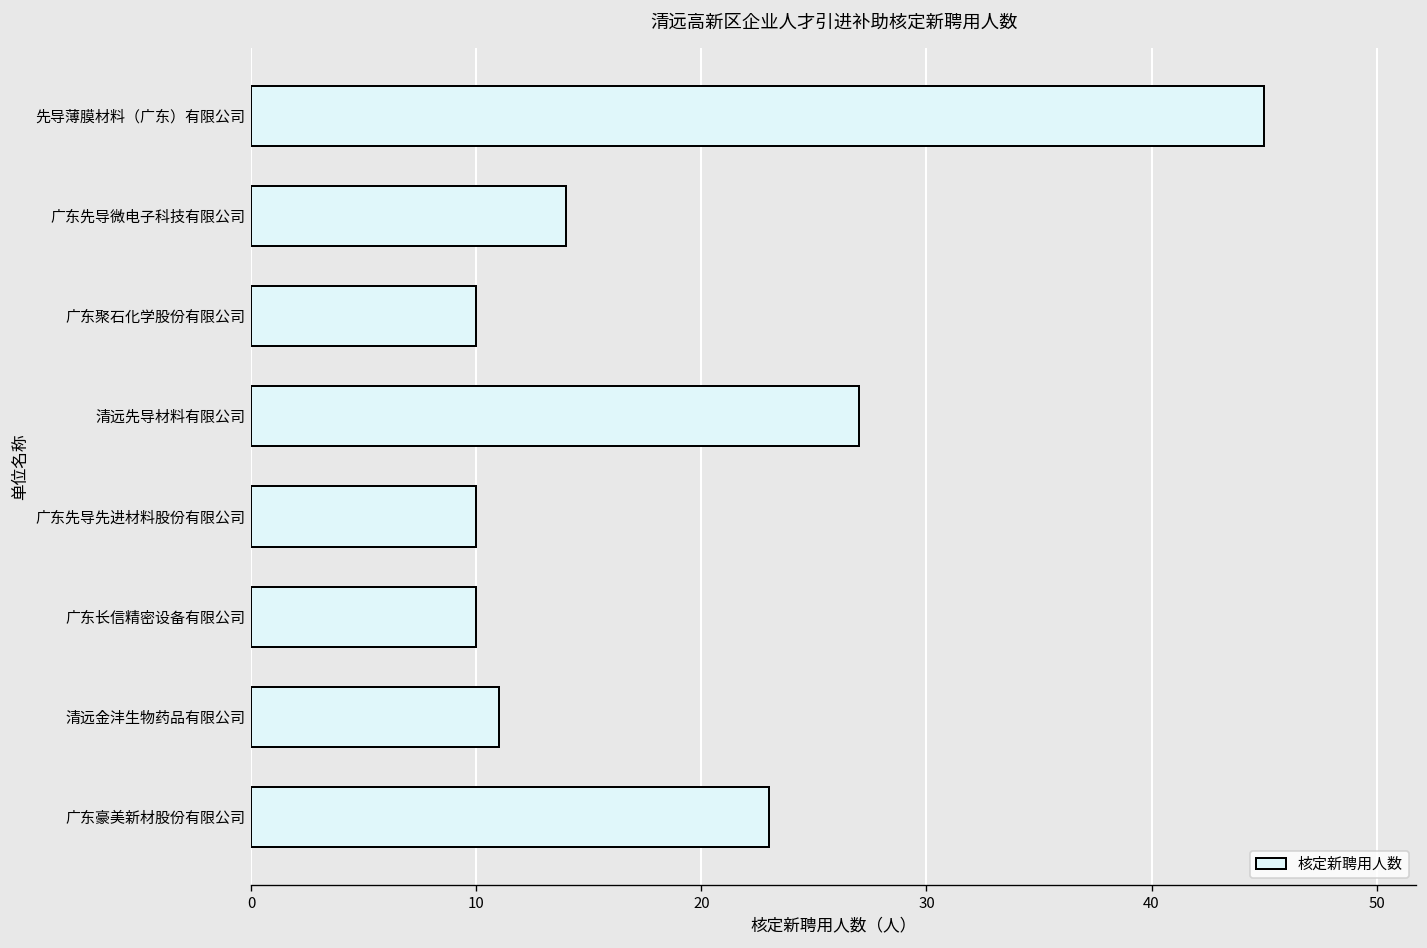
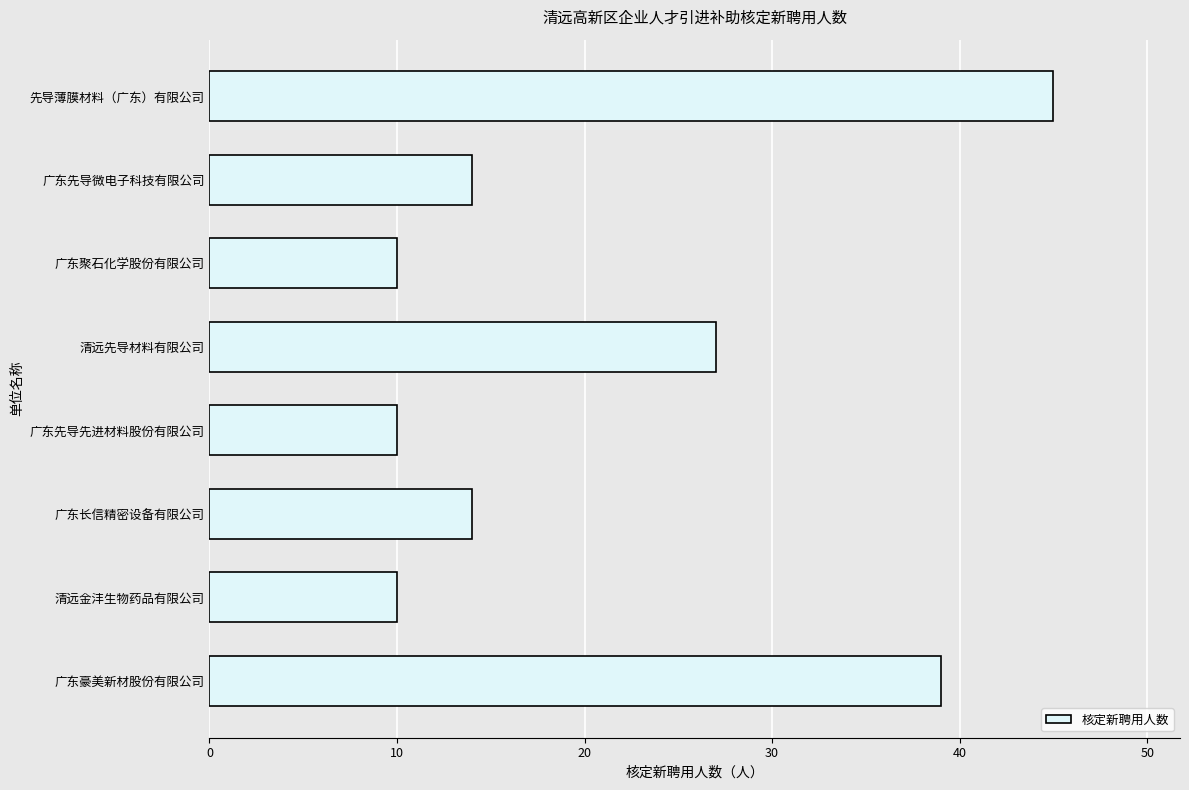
  {
    "先导薄膜材料（广东）有限公司": 45,
    "广东先导微电子科技有限公司": 14,
    "广东聚石化学股份有限公司": 10,
    "清远先导材料有限公司": 27,
    "广东先导先进材料股份有限公司": 10,
-   "广东长信精密设备有限公司": 10,
-   "清远金沣生物药品有限公司": 11,
-   "广东豪美新材股份有限公司": 23
+   "广东长信精密设备有限公司": 14,
+   "清远金沣生物药品有限公司": 10,
+   "广东豪美新材股份有限公司": 39
  }
